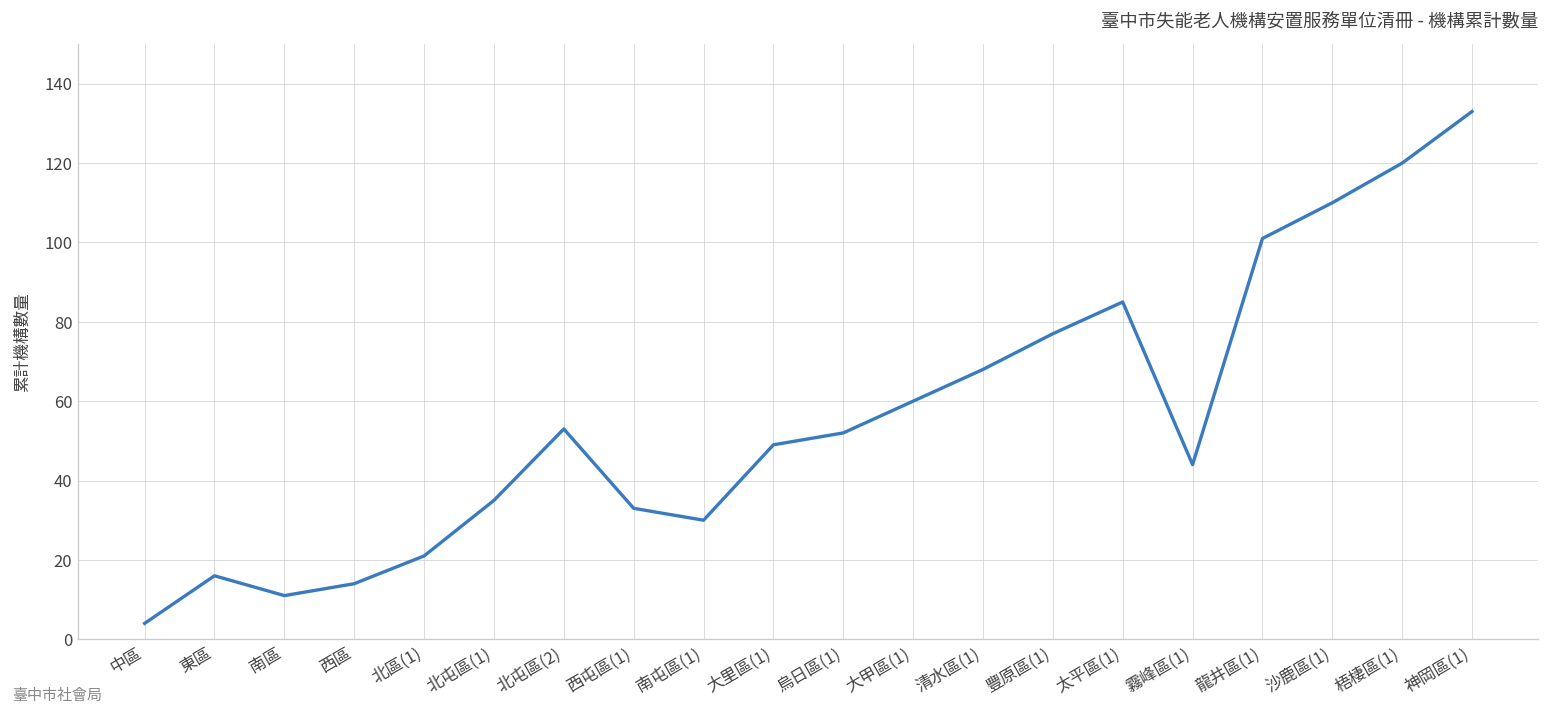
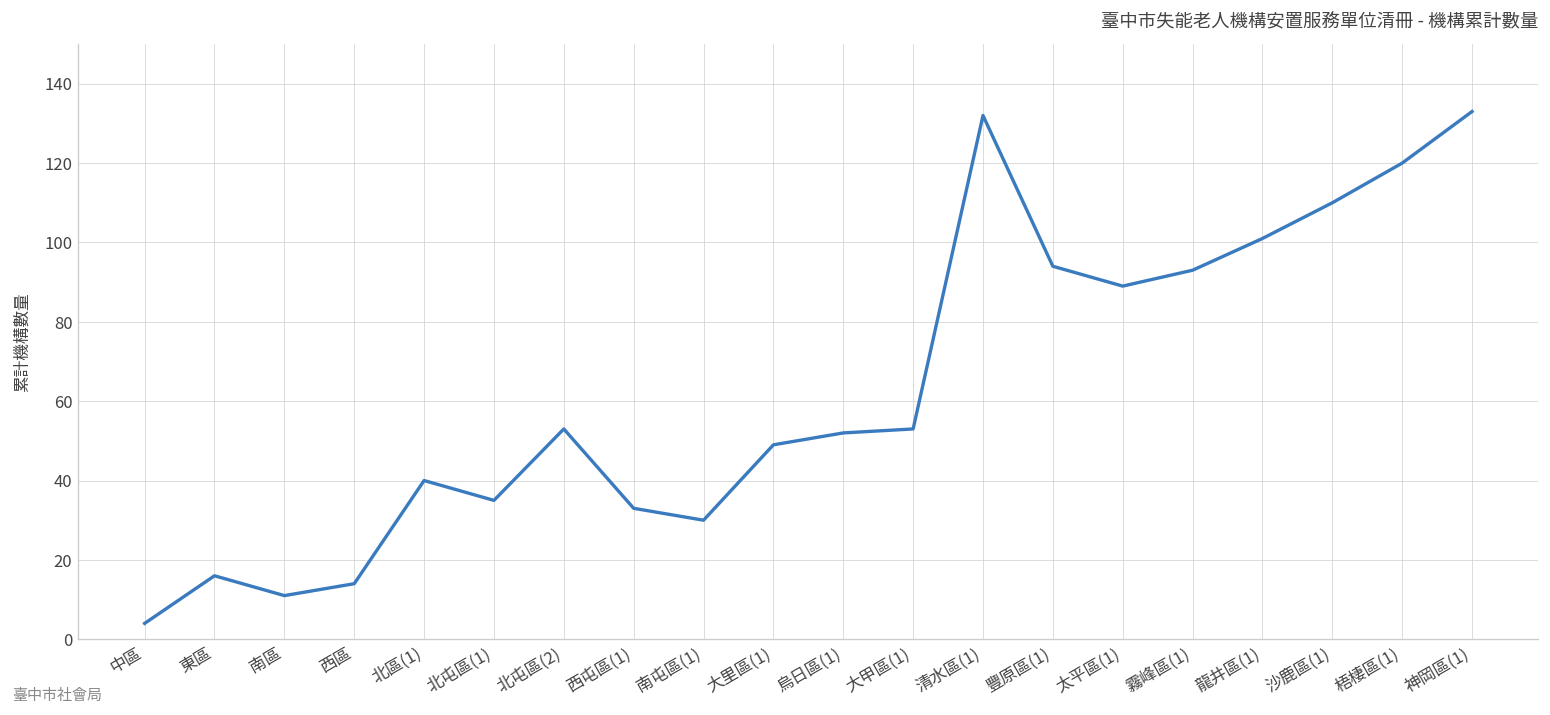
  {
    "中區": 4,
    "東區": 16,
    "南區": 11,
    "西區": 14,
-   "北區(1)": 21,
+   "北區(1)": 40,
    "北屯區(1)": 35,
    "北屯區(2)": 53,
    "西屯區(1)": 33,
    "南屯區(1)": 30,
    "大里區(1)": 49,
    "烏日區(1)": 52,
-   "大甲區(1)": 60,
-   "清水區(1)": 68,
-   "豐原區(1)": 77,
-   "太平區(1)": 85,
-   "霧峰區(1)": 44,
+   "大甲區(1)": 53,
+   "清水區(1)": 132,
+   "豐原區(1)": 94,
+   "太平區(1)": 89,
+   "霧峰區(1)": 93,
    "龍井區(1)": 101,
    "沙鹿區(1)": 110,
    "梧棲區(1)": 120,
    "神岡區(1)": 133
  }
